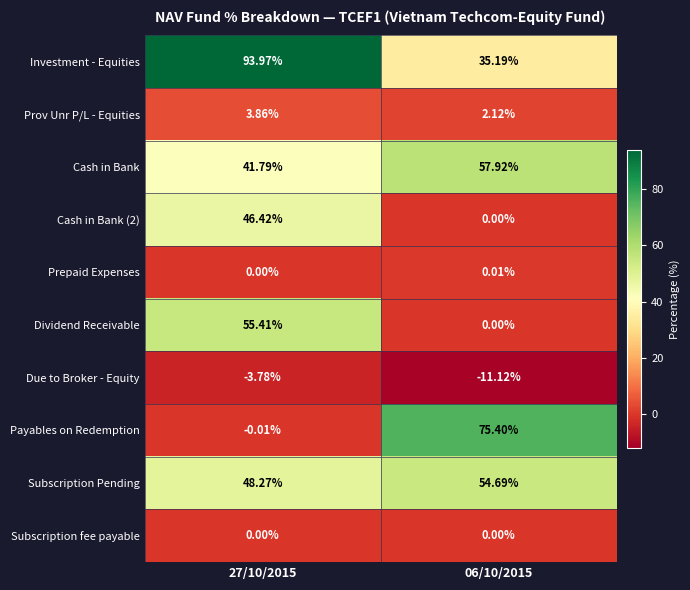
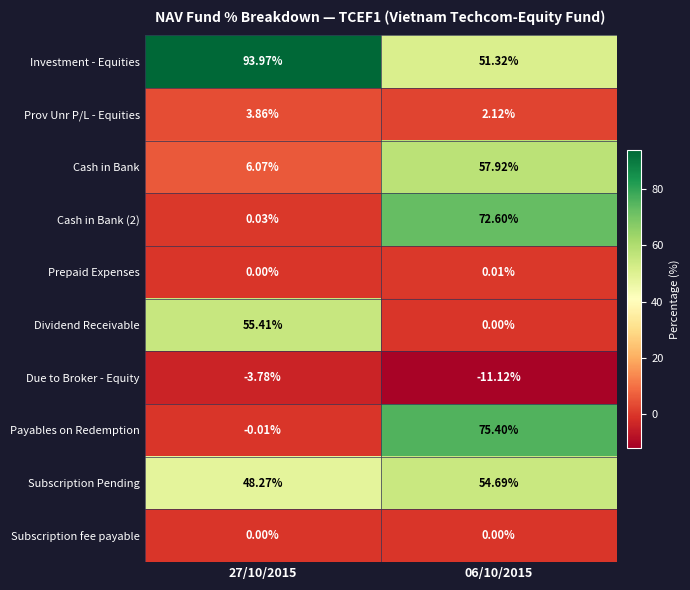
  {
    "Investment - Equities": {
      "27/10/2015": "93.97%",
-     "06/10/2015": "35.19%"
+     "06/10/2015": "51.32%"
    },
    "Prov Unr P/L - Equities": {
      "27/10/2015": "3.86%",
      "06/10/2015": "2.12%"
    },
    "Cash in Bank": {
-     "27/10/2015": "41.79%",
+     "27/10/2015": "6.07%",
      "06/10/2015": "57.92%"
    },
    "Cash in Bank (2)": {
-     "27/10/2015": "46.42%",
-     "06/10/2015": "0.00%"
+     "27/10/2015": "0.03%",
+     "06/10/2015": "72.60%"
    },
    "Prepaid Expenses": {
      "27/10/2015": "0.00%",
      "06/10/2015": "0.01%"
    },
    "Dividend Receivable": {
      "27/10/2015": "55.41%",
      "06/10/2015": "0.00%"
    },
    "Due to Broker - Equity": {
      "27/10/2015": "-3.78%",
      "06/10/2015": "-11.12%"
    },
    "Payables on Redemption": {
      "27/10/2015": "-0.01%",
      "06/10/2015": "75.40%"
    },
    "Subscription Pending": {
      "27/10/2015": "48.27%",
      "06/10/2015": "54.69%"
    },
    "Subscription fee payable": {
      "27/10/2015": "0.00%",
      "06/10/2015": "0.00%"
    }
  }
